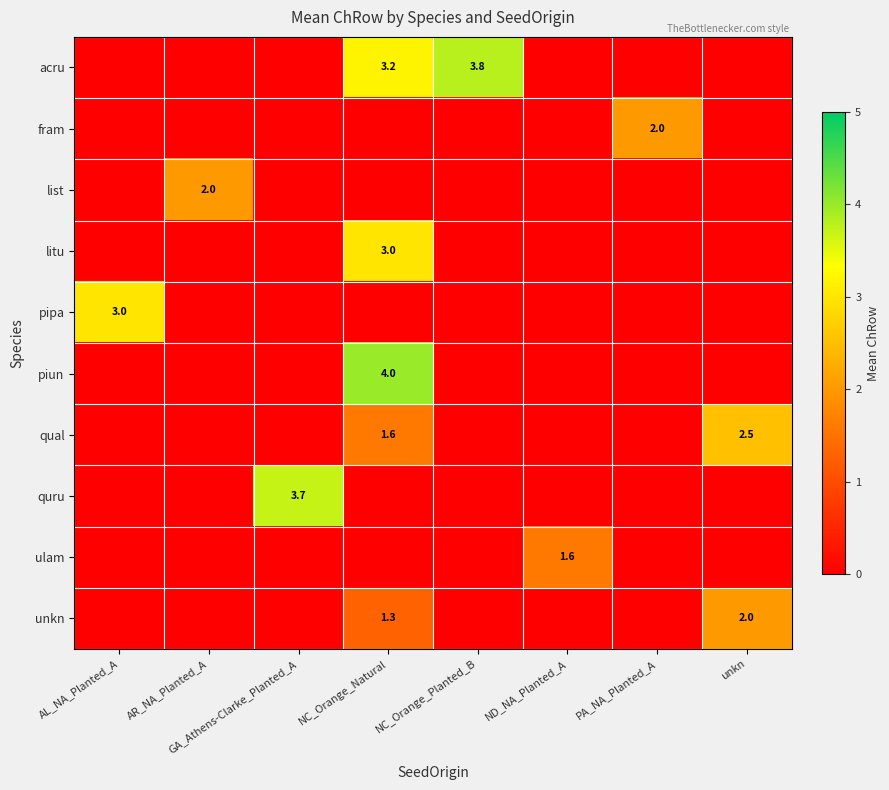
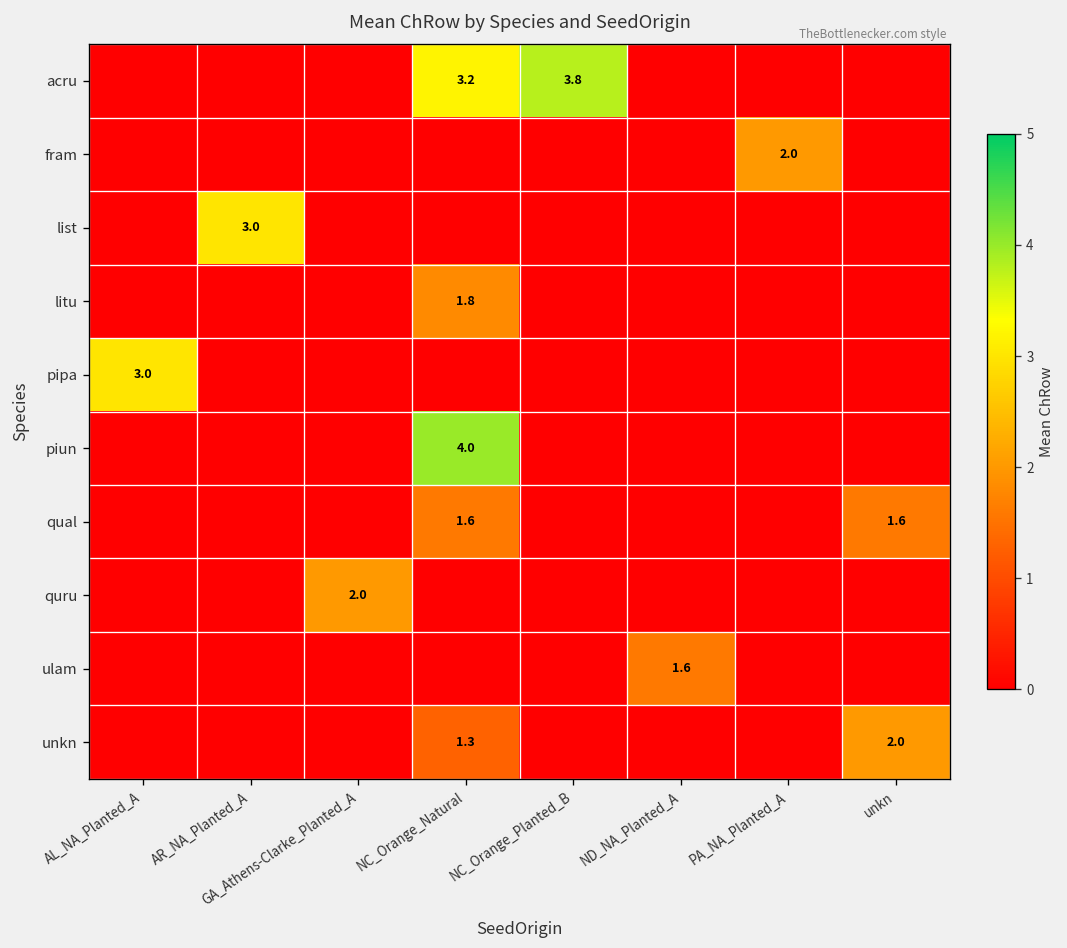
  {
    "acru": {
      "NC_Orange_Natural": 3.2,
      "NC_Orange_Planted_B": 3.8
    },
    "fram": {
      "PA_NA_Planted_A": 2.0
    },
    "list": {
-     "AR_NA_Planted_A": 2.0
+     "AR_NA_Planted_A": 3.0
    },
    "litu": {
-     "NC_Orange_Natural": 3.0
+     "NC_Orange_Natural": 1.8
    },
    "pipa": {
      "AL_NA_Planted_A": 3.0
    },
    "piun": {
      "NC_Orange_Natural": 4.0
    },
    "qual": {
      "NC_Orange_Natural": 1.6,
-     "unkn": 2.5
+     "unkn": 1.6
    },
    "quru": {
-     "GA_Athens-Clarke_Planted_A": 3.7
+     "GA_Athens-Clarke_Planted_A": 2.0
    },
    "ulam": {
      "ND_NA_Planted_A": 1.6
    },
    "unkn": {
      "NC_Orange_Natural": 1.3,
      "unkn": 2.0
    }
  }
